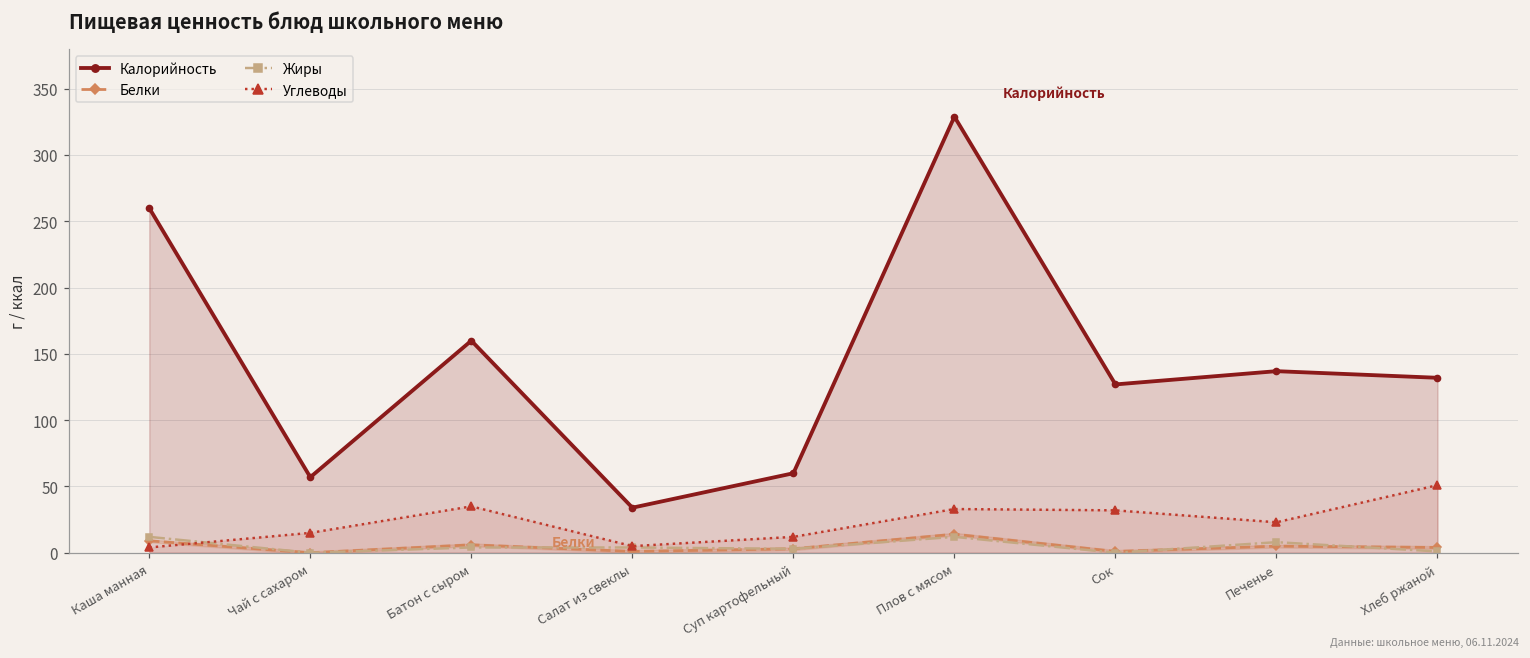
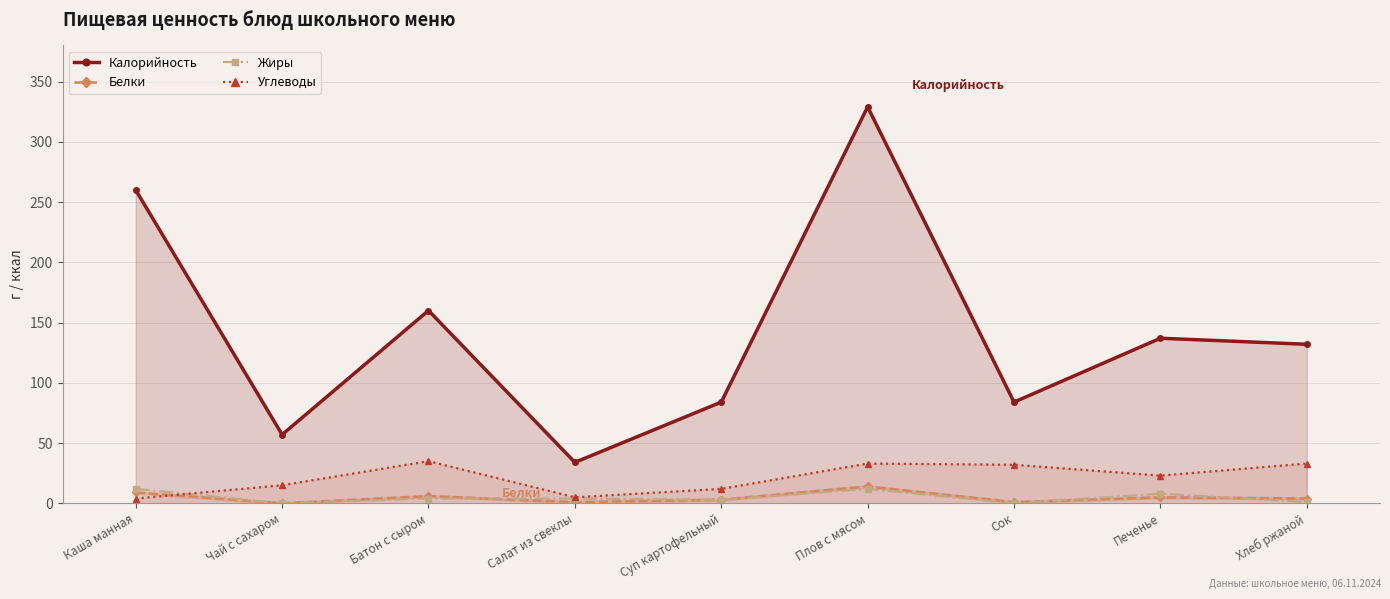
  {
    "Калорийность": {
      "Каша манная": 260,
      "Чай с сахаром": 57,
      "Батон с сыром": 160,
      "Салат из свеклы": 34,
-     "Суп картофельный": 60,
+     "Суп картофельный": 84,
      "Плов с мясом": 329,
-     "Сок": 127,
+     "Сок": 84,
      "Печенье": 137,
      "Хлеб ржаной": 132
    },
    "Углеводы": {
      "Каша манная": 4,
      "Чай с сахаром": 15,
      "Батон с сыром": 35,
      "Суп картофельный": 12,
      "Плов с мясом": 33,
      "Сок": 32,
      "Печенье": 23,
-     "Хлеб ржаной": 51
+     "Хлеб ржаной": 33
    }
  }
